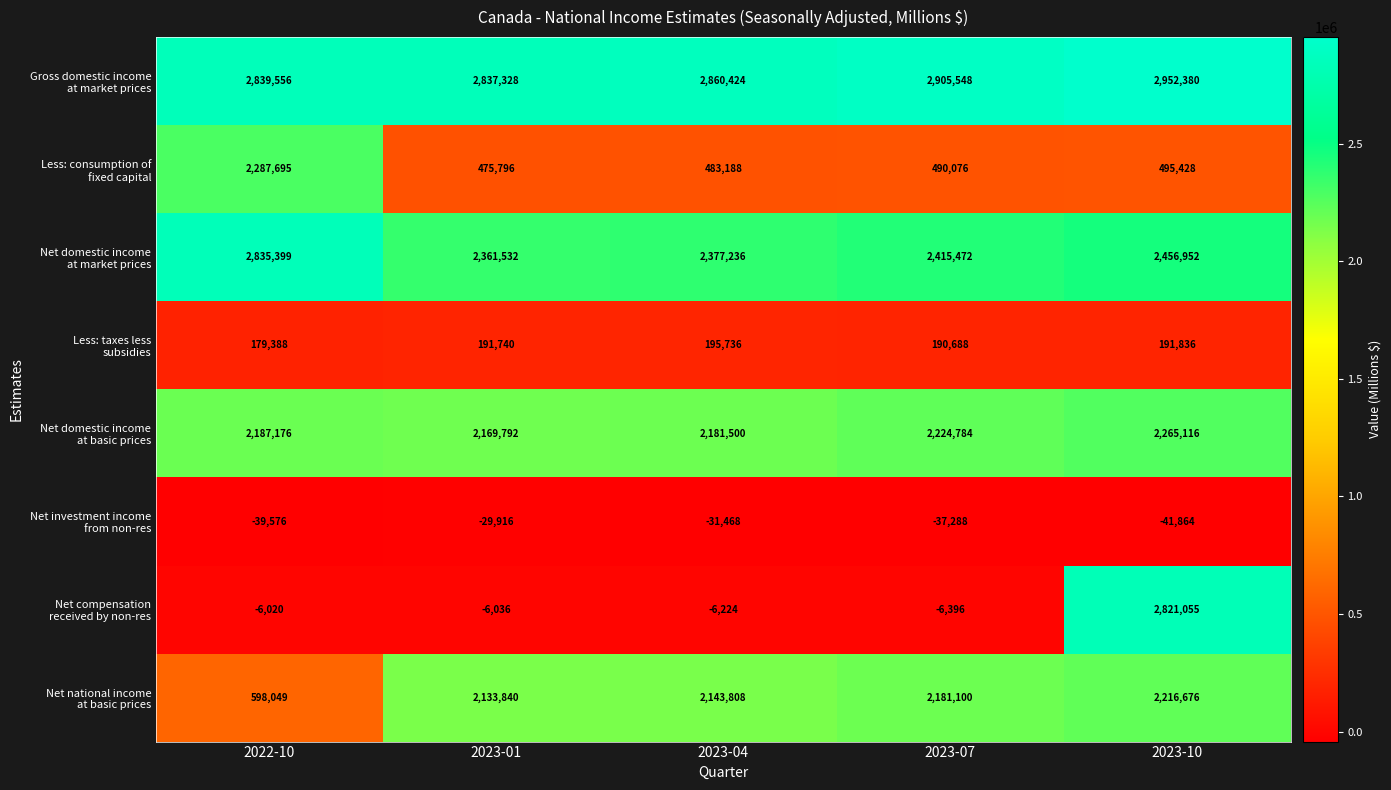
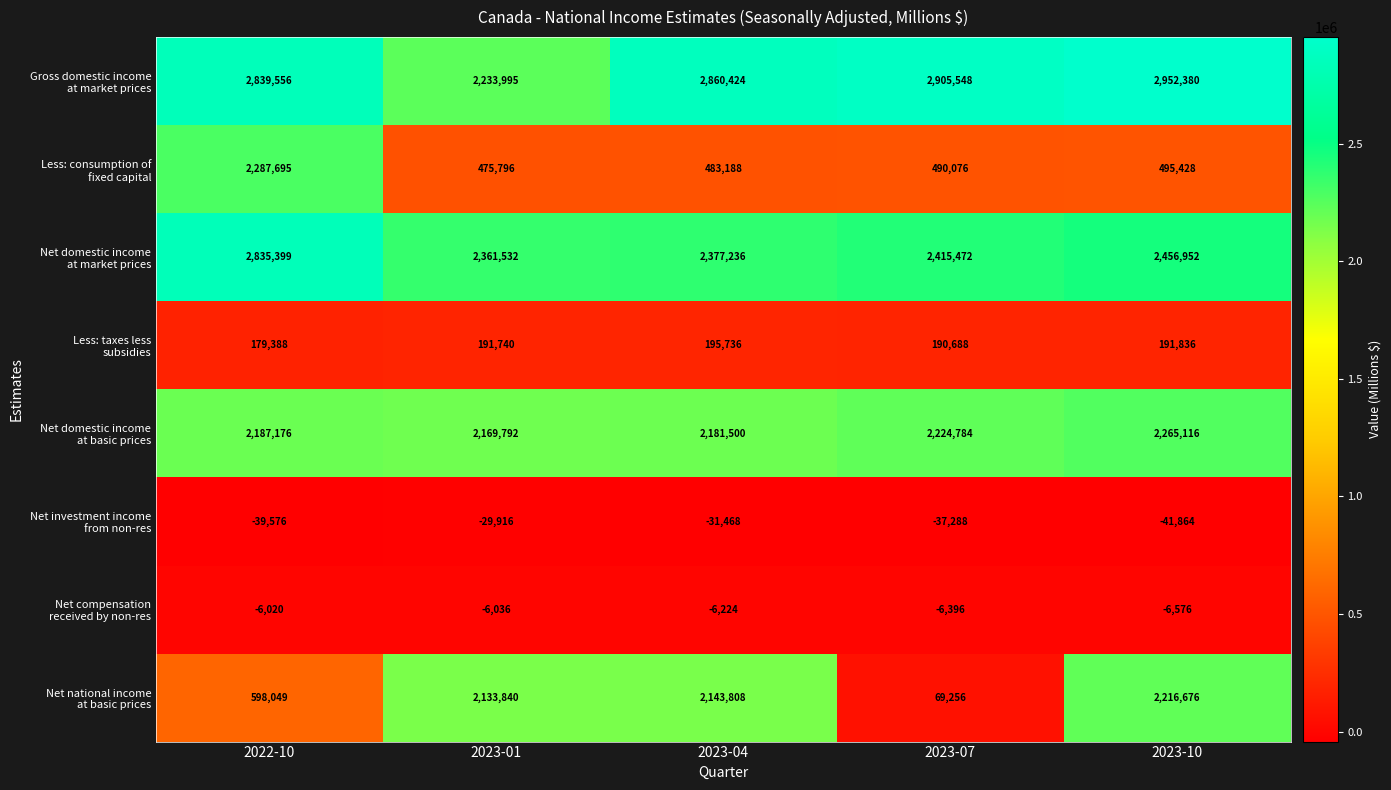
  {
    "Gross domestic income at market prices": {
      "2022-10": "2,839,556",
-     "2023-01": "2,837,328",
+     "2023-01": "2,233,995",
      "2023-04": "2,860,424",
      "2023-07": "2,905,548",
      "2023-10": "2,952,380"
    },
    "Less: consumption of fixed capital": {
      "2022-10": "2,287,695",
      "2023-01": "475,796",
      "2023-04": "483,188",
      "2023-07": "490,076",
      "2023-10": "495,428"
    },
    "Net domestic income at market prices": {
      "2022-10": "2,835,399",
      "2023-01": "2,361,532",
      "2023-04": "2,377,236",
      "2023-07": "2,415,472",
      "2023-10": "2,456,952"
    },
    "Less: taxes less subsidies": {
      "2022-10": "179,388",
      "2023-01": "191,740",
      "2023-04": "195,736",
      "2023-07": "190,688",
      "2023-10": "191,836"
    },
    "Net domestic income at basic prices": {
      "2022-10": "2,187,176",
      "2023-01": "2,169,792",
      "2023-04": "2,181,500",
      "2023-07": "2,224,784",
      "2023-10": "2,265,116"
    },
    "Net investment income from non-res": {
      "2022-10": "-39,576",
      "2023-01": "-29,916",
      "2023-04": "-31,468",
      "2023-07": "-37,288",
      "2023-10": "-41,864"
    },
    "Net compensation received by non-res": {
      "2022-10": "-6,020",
      "2023-01": "-6,036",
      "2023-04": "-6,224",
      "2023-07": "-6,396",
-     "2023-10": "2,821,055"
+     "2023-10": "-6,576"
    },
    "Net national income at basic prices": {
      "2022-10": "598,049",
      "2023-01": "2,133,840",
      "2023-04": "2,143,808",
-     "2023-07": "2,181,100",
+     "2023-07": "69,256",
      "2023-10": "2,216,676"
    }
  }
